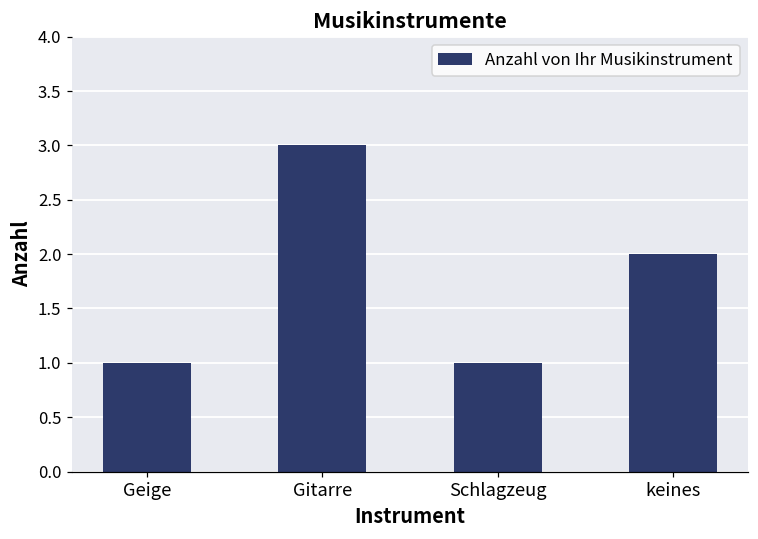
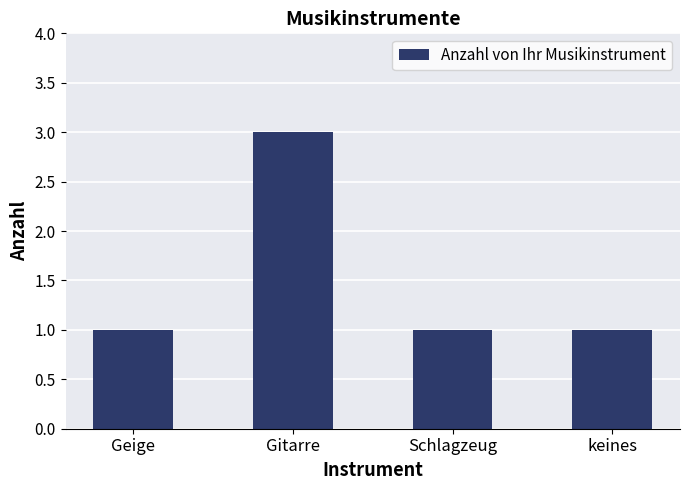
  {
    "Geige": 1,
    "Gitarre": 3,
    "Schlagzeug": 1,
-   "keines": 2
+   "keines": 1
  }
